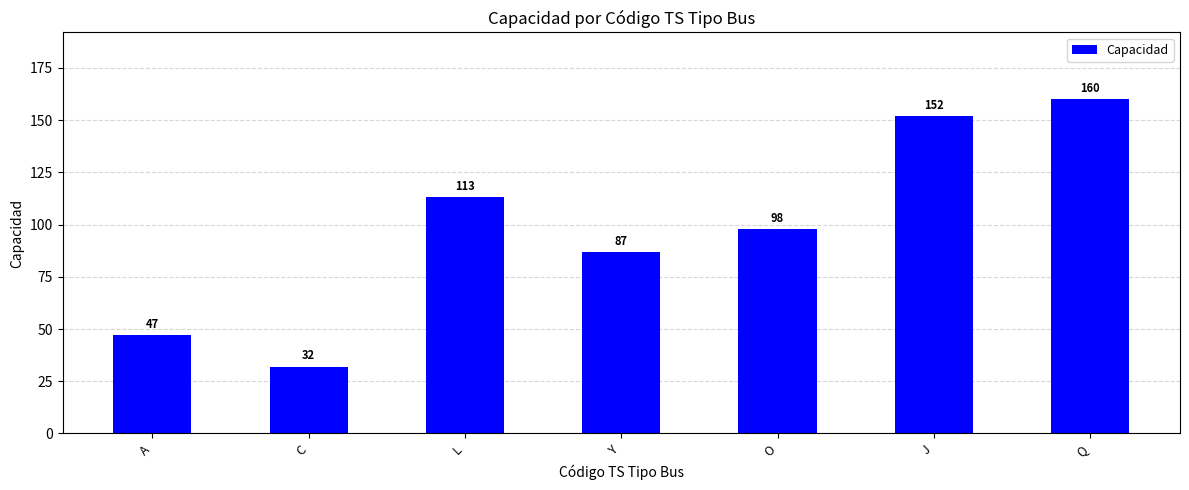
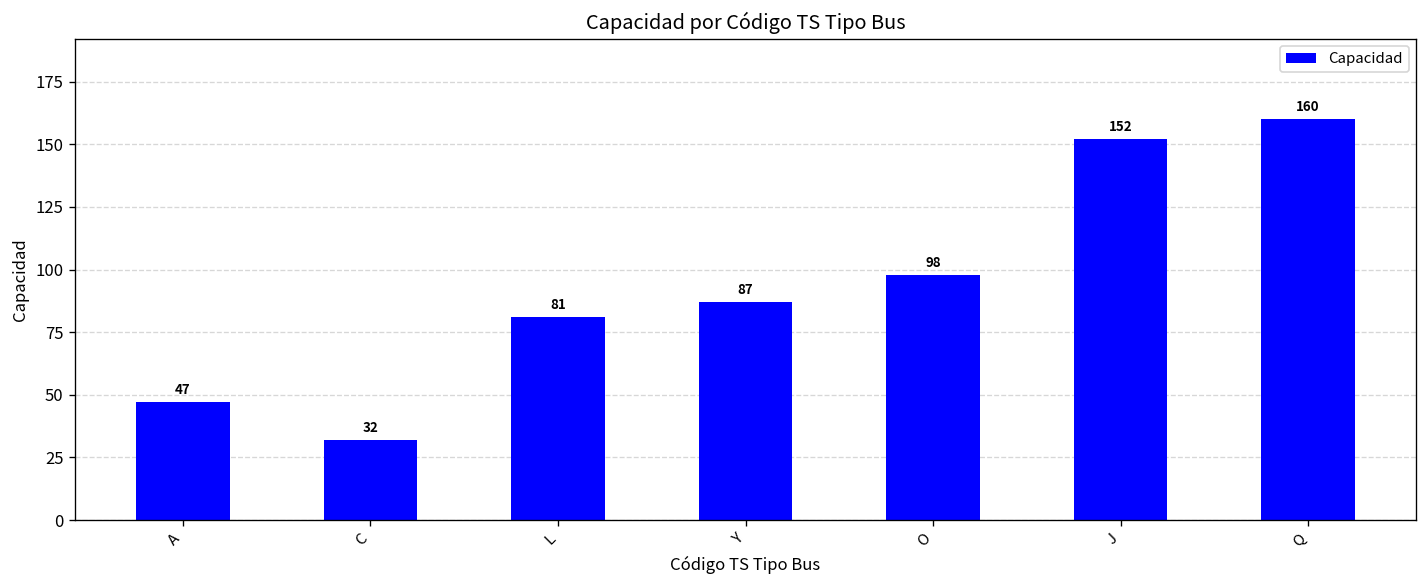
  {
    "A": 47,
    "C": 32,
-   "L": 113,
+   "L": 81,
    "Y": 87,
    "O": 98,
    "J": 152,
    "Q": 160
  }
